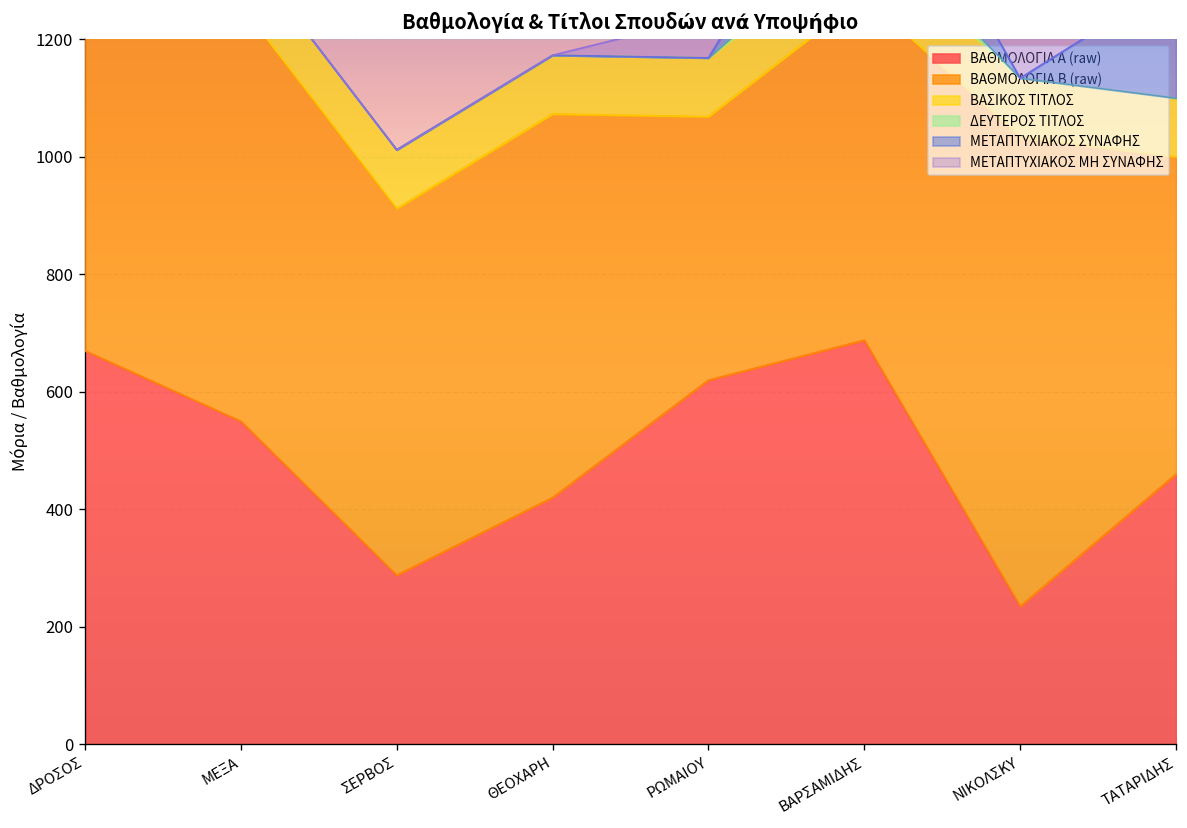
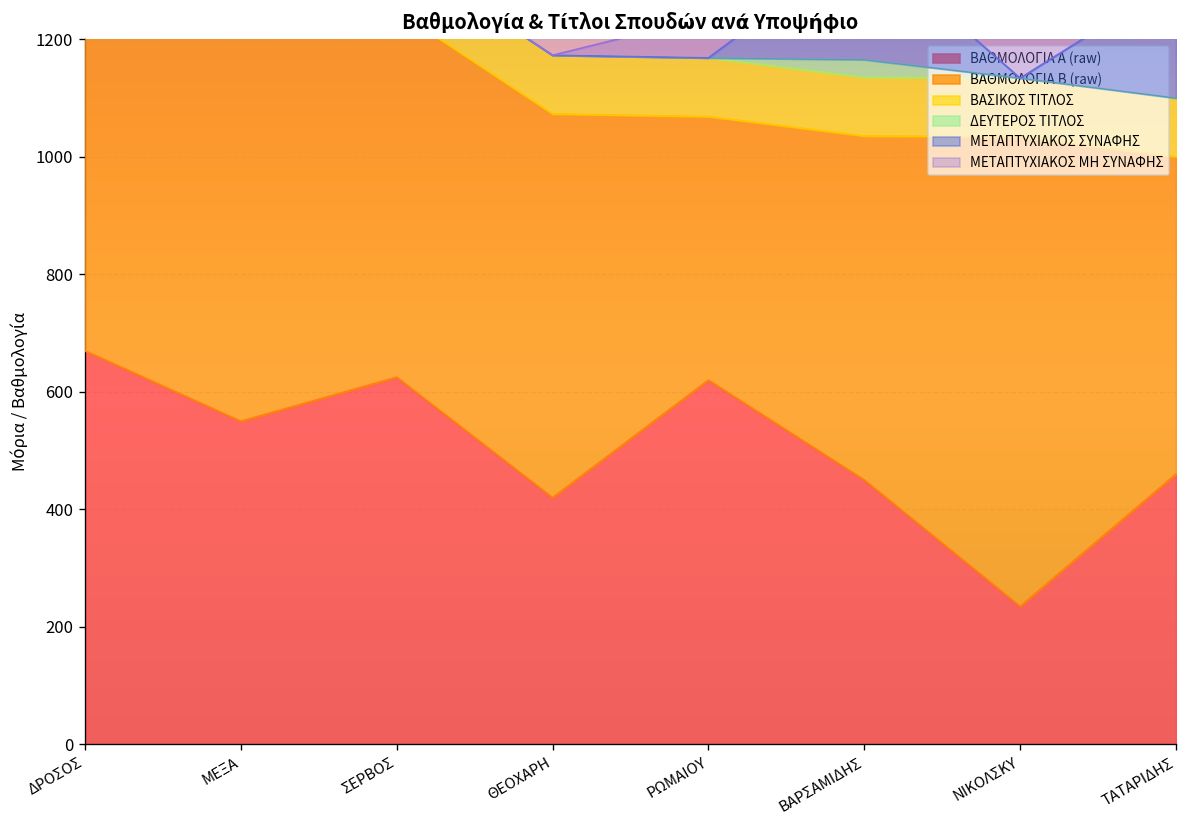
  {
    "ΒΑΘΜΟΛΟΓΙΑ Α (raw)": {
      "ΔΡΟΣΟΣ": 670,
      "ΜΕΞΑ": 550,
-     "ΣΕΡΒΟΣ": 290,
+     "ΣΕΡΒΟΣ": 630,
      "ΘΕΟΧΑΡΗ": 420,
      "ΡΩΜΑΙΟΥ": 620,
-     "ΒΑΡΣΑΜΙΔΗΣ": 690,
+     "ΒΑΡΣΑΜΙΔΗΣ": 450,
      "ΝΙΚΟΛΣΚΥ": 240,
      "ΤΑΤΑΡΙΔΗΣ": 460
    },
    "ΒΑΘΜΟΛΟΓΙΑ Β (raw)": {
      "ΘΕΟΧΑΡΗ": 650,
      "ΡΩΜΑΙΟΥ": 450,
      "ΤΑΤΑΡΙΔΗΣ": 540
    },
    "ΜΕΤΑΠΤΥΧΙΑΚΟΣ ΜΗ ΣΥΝΑΦΗΣ": {
      "ΝΙΚΟΛΣΚΥ": 70
    }
  }
